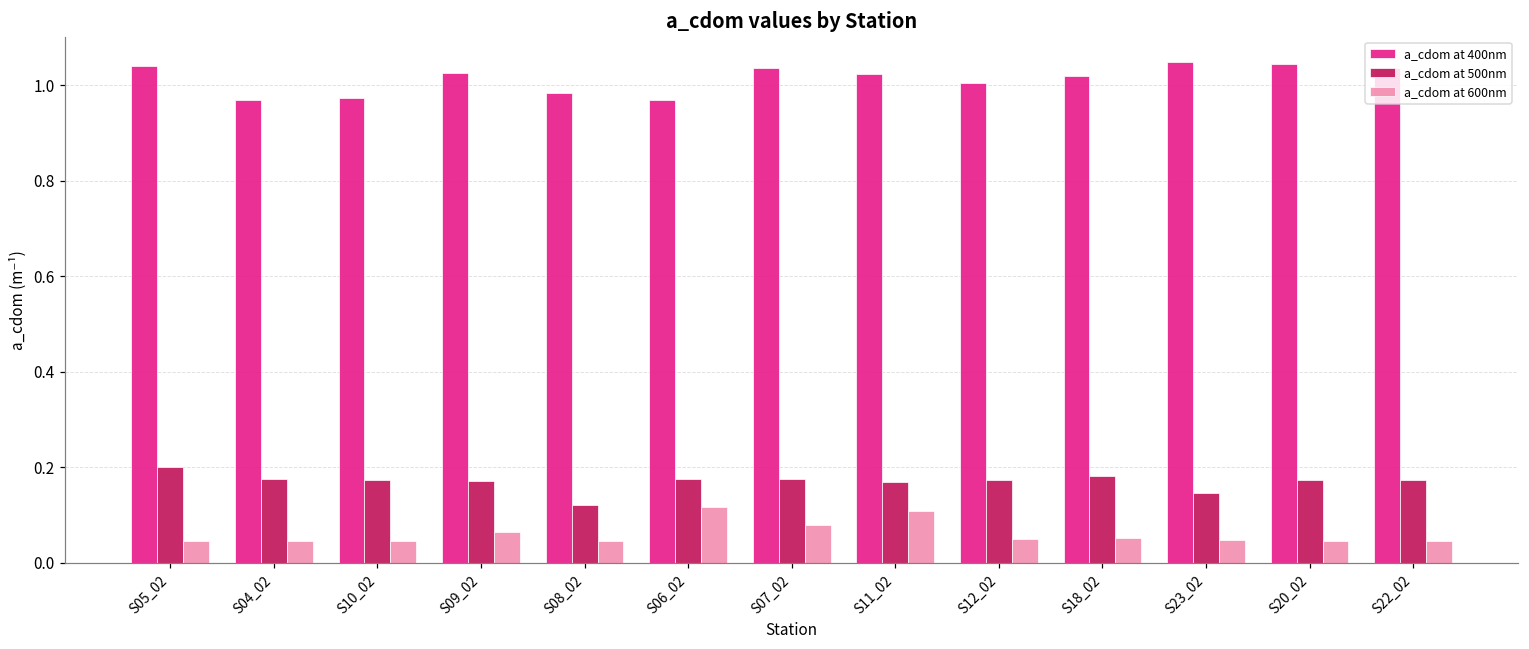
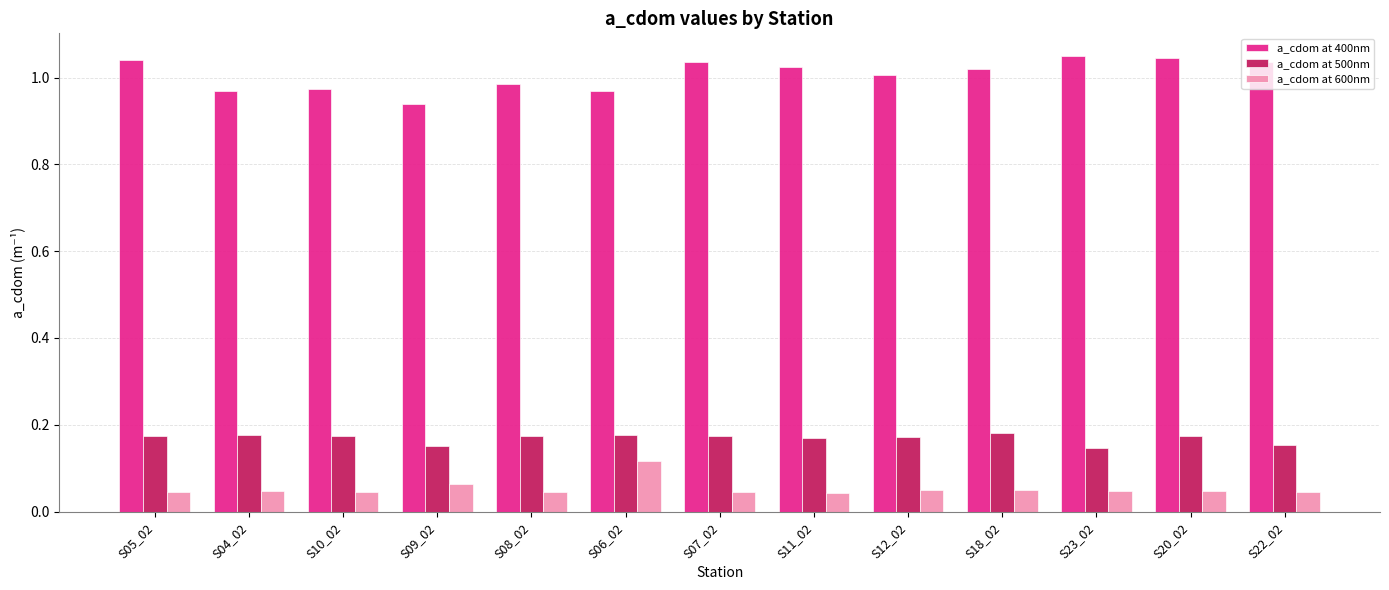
  {
    "a_cdom at 400nm": {
      "S05_02": 1.04,
      "S04_02": 0.97,
      "S10_02": 0.97,
-     "S09_02": 1.02,
+     "S09_02": 0.94,
      "S08_02": 0.98,
      "S06_02": 0.97,
      "S07_02": 1.04,
      "S11_02": 1.02,
      "S12_02": 1.00,
      "S18_02": 1.02,
      "S23_02": 1.05,
      "S20_02": 1.04
    },
    "a_cdom at 500nm": {
-     "S05_02": 0.20,
+     "S05_02": 0.17,
      "S04_02": 0.18,
      "S10_02": 0.17,
-     "S09_02": 0.17,
-     "S08_02": 0.12,
+     "S09_02": 0.15,
+     "S08_02": 0.17,
      "S06_02": 0.18,
      "S07_02": 0.17,
      "S11_02": 0.17,
      "S12_02": 0.17,
      "S18_02": 0.18,
      "S23_02": 0.15,
      "S20_02": 0.17,
-     "S22_02": 0.17
+     "S22_02": 0.15
    },
    "a_cdom at 600nm": {
      "S05_02": 0.04,
      "S04_02": 0.05,
      "S10_02": 0.05,
      "S09_02": 0.06,
      "S08_02": 0.04,
      "S06_02": 0.12,
-     "S07_02": 0.08,
-     "S11_02": 0.11,
+     "S07_02": 0.04,
+     "S11_02": 0.04,
      "S12_02": 0.05,
      "S18_02": 0.05,
      "S23_02": 0.05,
      "S20_02": 0.05,
      "S22_02": 0.05
    }
  }
